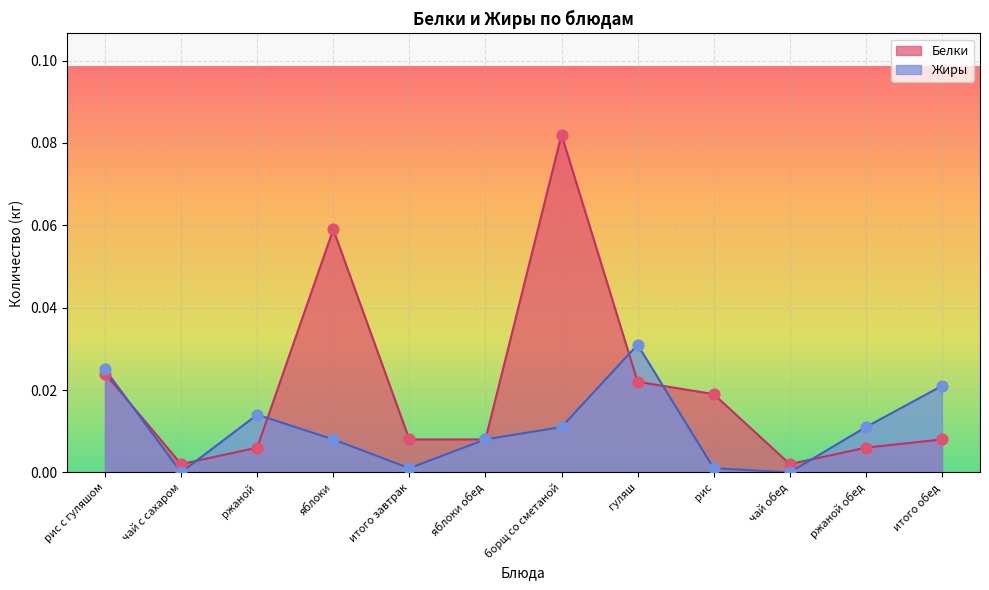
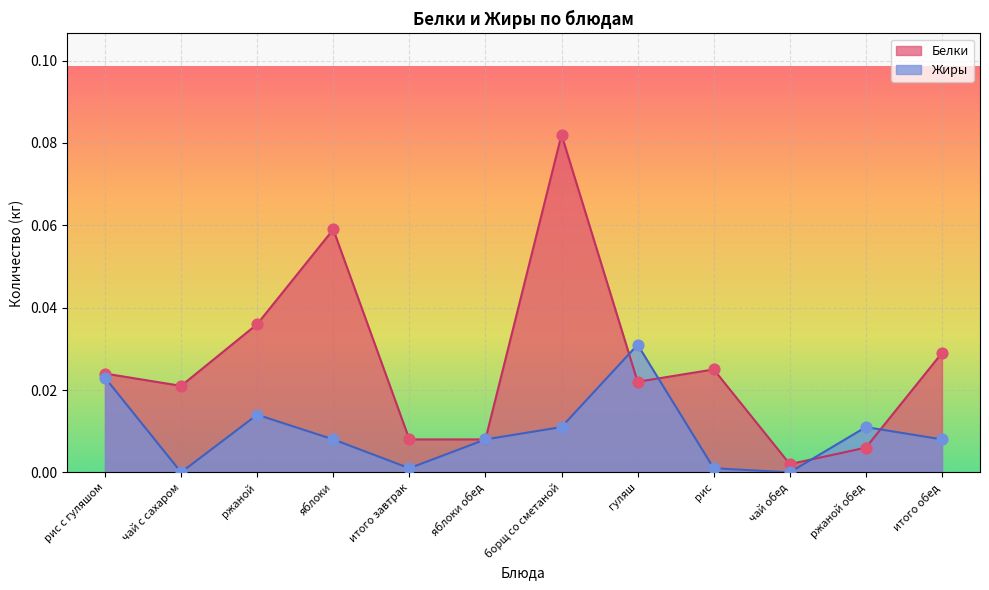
  {
    "Белки": {
      "рис с гуляшом": 0.024,
-     "чай с сахаром": 0.002,
-     "ржаной": 0.006,
+     "чай с сахаром": 0.021,
+     "ржаной": 0.036,
      "яблоки": 0.059,
      "итого завтрак": 0.008,
      "борщ со сметаной": 0.082,
      "гуляш": 0.022,
-     "рис": 0.019,
+     "рис": 0.025,
      "чай обед": 0.002,
      "ржаной обед": 0.006,
-     "итого обед": 0.008
+     "итого обед": 0.029
    },
    "Жиры": {
-     "рис с гуляшом": 0.025,
+     "рис с гуляшом": 0.023,
      "чай с сахаром": 0.000,
      "ржаной": 0.014,
      "яблоки": 0.008,
      "итого завтрак": 0.001,
      "борщ со сметаной": 0.011,
      "гуляш": 0.031,
      "рис": 0.001,
      "чай обед": 0.000,
      "ржаной обед": 0.011,
-     "итого обед": 0.021
+     "итого обед": 0.008
    }
  }
